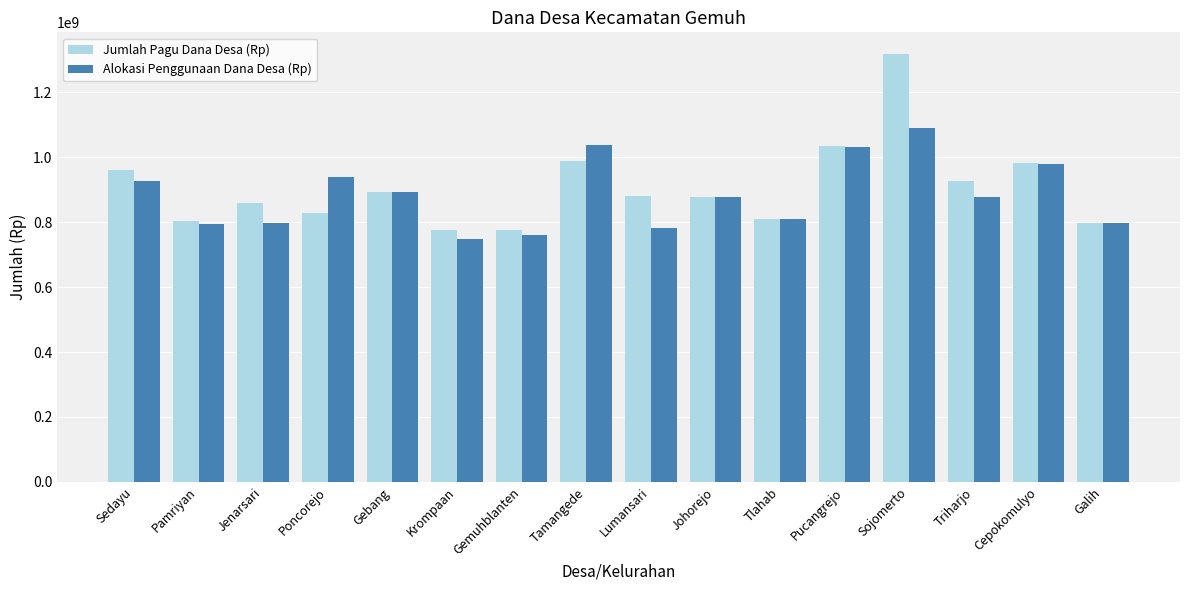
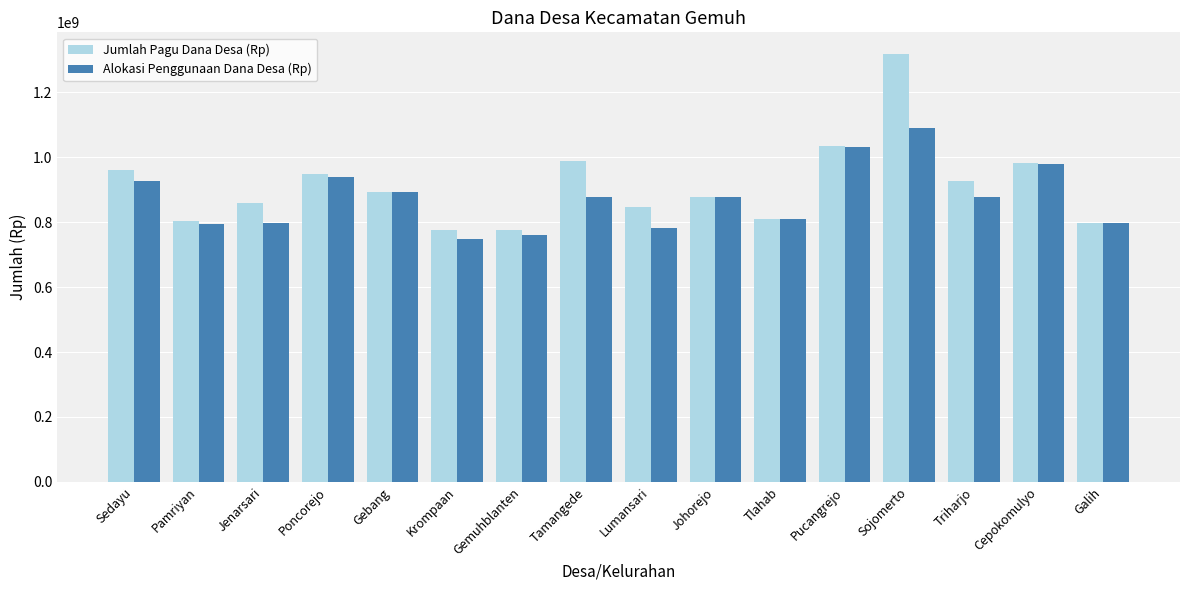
  {
    "Jumlah Pagu Dana Desa (Rp)": {
      "Sedayu": 960000000,
      "Pamriyan": 800000000,
      "Jenarsari": 860000000,
-     "Poncorejo": 830000000,
+     "Poncorejo": 950000000,
      "Gebang": 890000000,
      "Krompaan": 780000000,
      "Gemuhblanten": 780000000,
      "Tamangede": 990000000,
-     "Lumansari": 880000000,
+     "Lumansari": 850000000,
      "Johorejo": 880000000,
      "Tlahab": 810000000,
      "Pucangrejo": 1030000000,
      "Sojomerto": 1320000000,
      "Triharjo": 930000000,
      "Cepokomulyo": 980000000,
      "Galih": 800000000
    },
    "Alokasi Penggunaan Dana Desa (Rp)": {
      "Sedayu": 930000000,
      "Pamriyan": 790000000,
      "Jenarsari": 800000000,
      "Poncorejo": 940000000,
      "Gebang": 890000000,
      "Krompaan": 750000000,
      "Gemuhblanten": 760000000,
-     "Tamangede": 1040000000,
+     "Tamangede": 880000000,
      "Lumansari": 780000000,
      "Johorejo": 880000000,
      "Tlahab": 810000000,
      "Pucangrejo": 1030000000,
      "Sojomerto": 1090000000,
      "Triharjo": 880000000,
      "Cepokomulyo": 980000000,
      "Galih": 800000000
    }
  }
